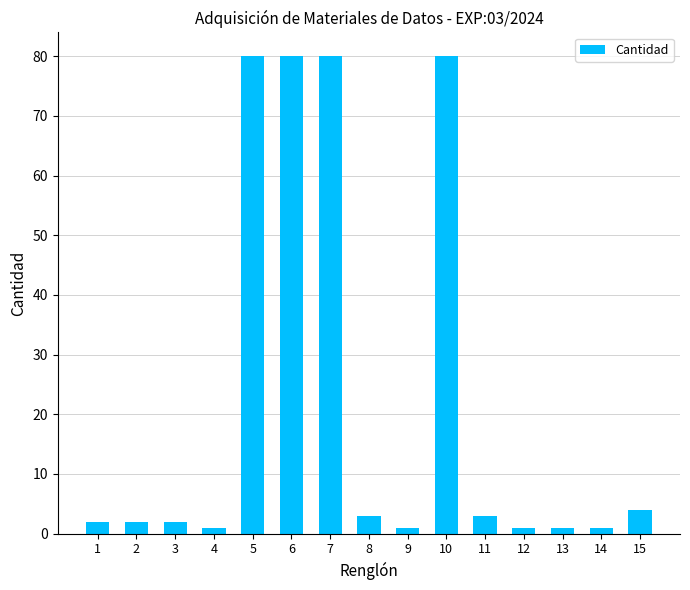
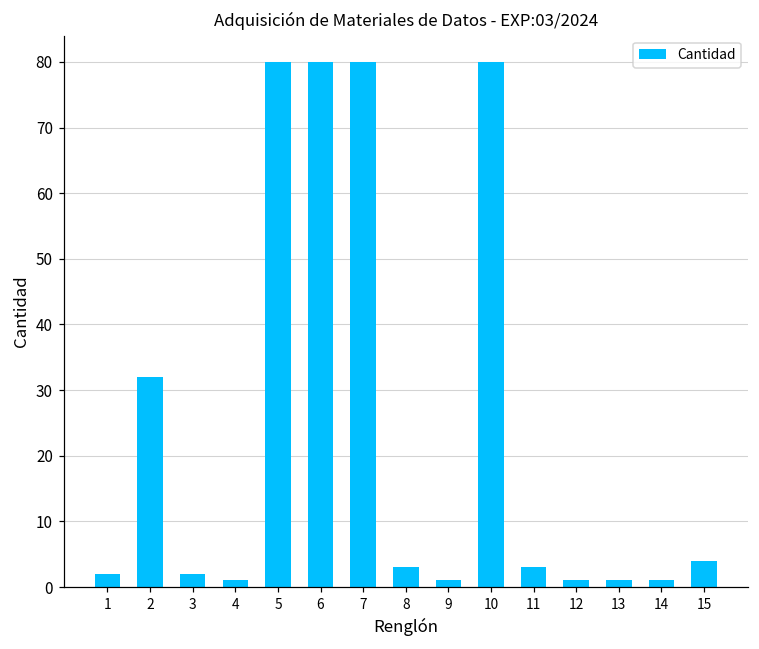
  {
    "1": 2,
-   "2": 2,
+   "2": 32,
    "3": 2,
    "4": 1,
    "5": 80,
    "6": 80,
    "7": 80,
    "8": 3,
    "9": 1,
    "10": 80,
    "11": 3,
    "12": 1,
    "13": 1,
    "14": 1,
    "15": 4
  }
